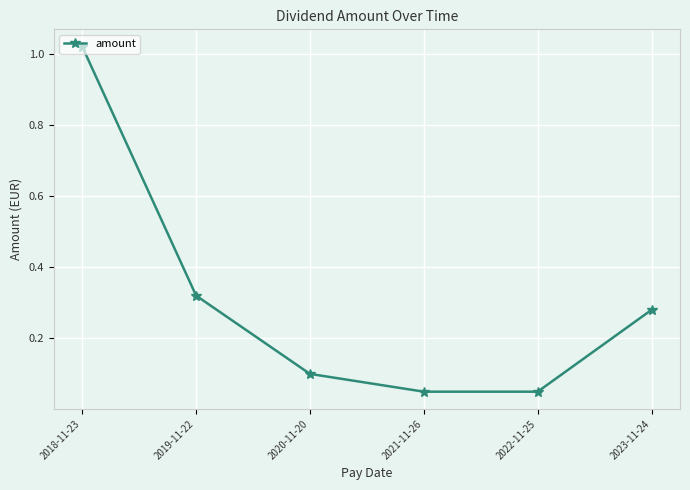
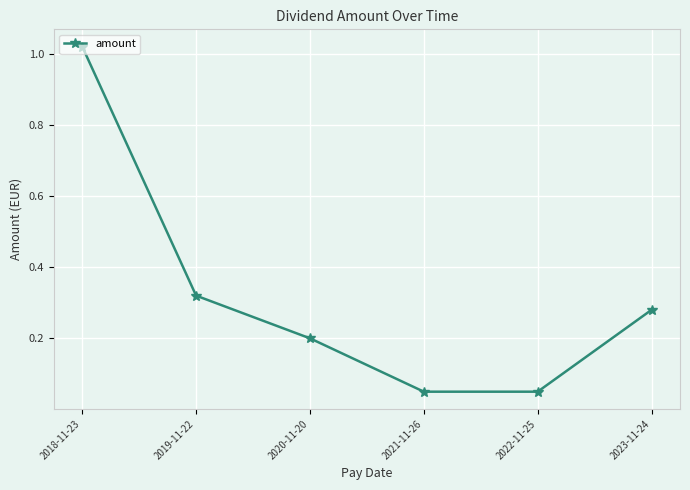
  {
    "2019-11-22": 0.32,
-   "2020-11-20": 0.1,
+   "2020-11-20": 0.2,
    "2021-11-26": 0.05,
    "2022-11-25": 0.05,
    "2023-11-24": 0.28
  }
